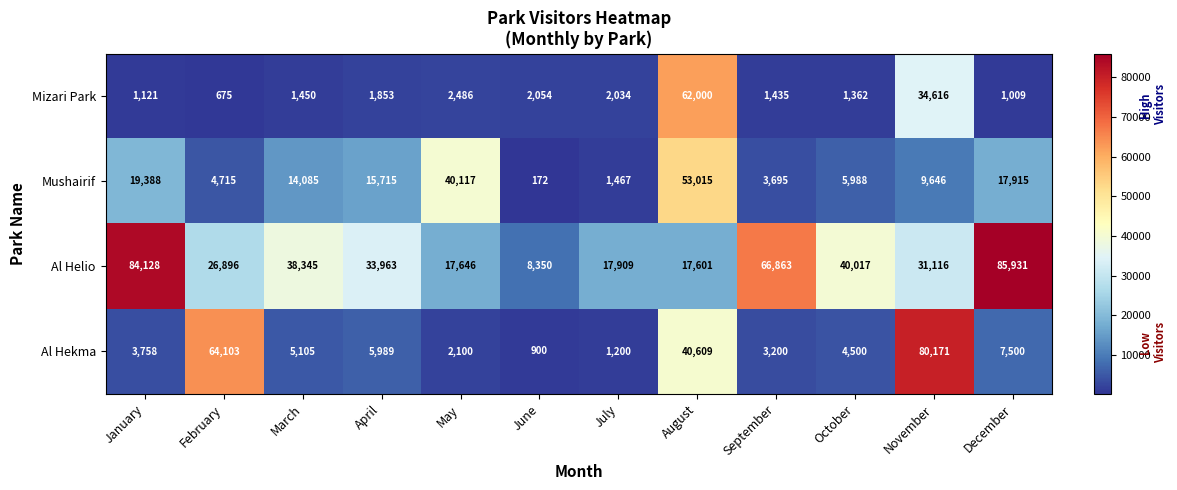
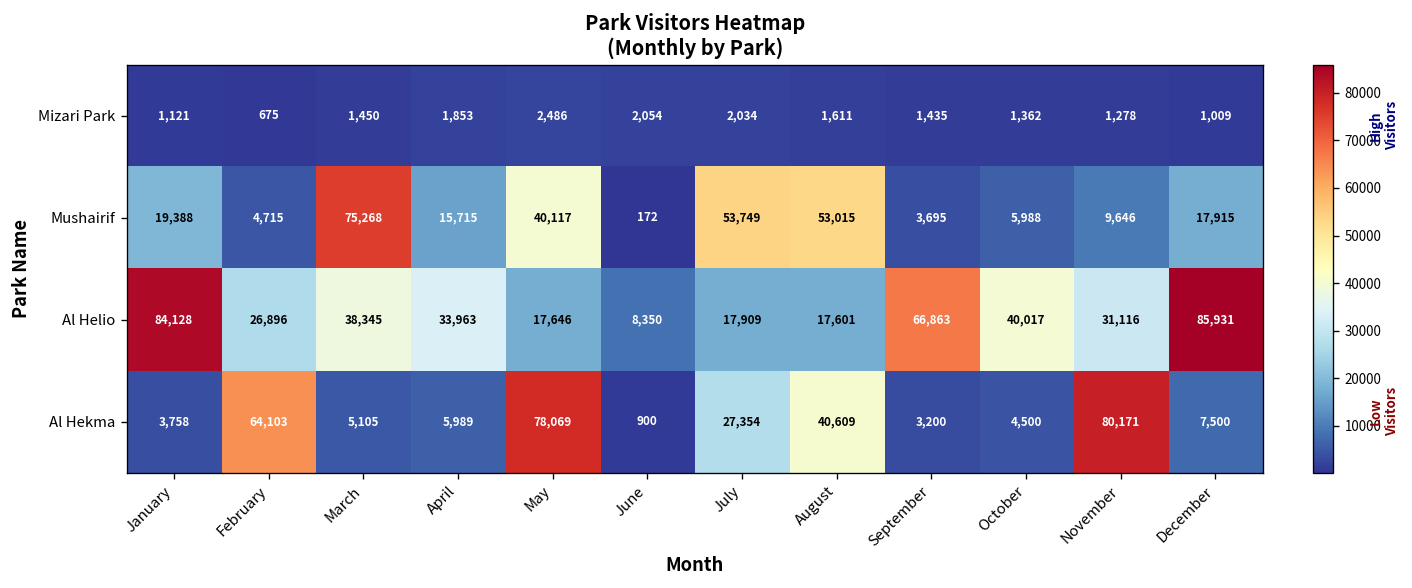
  {
    "Mizari Park": {
      "January": "1,121",
      "February": "675",
      "March": "1,450",
      "April": "1,853",
      "May": "2,486",
      "June": "2,054",
      "July": "2,034",
-     "August": "62,000",
+     "August": "1,611",
      "September": "1,435",
      "October": "1,362",
-     "November": "34,616",
+     "November": "1,278",
      "December": "1,009"
    },
    "Mushairif": {
      "January": "19,388",
      "February": "4,715",
-     "March": "14,085",
+     "March": "75,268",
      "April": "15,715",
      "May": "40,117",
      "June": "172",
-     "July": "1,467",
+     "July": "53,749",
      "August": "53,015",
      "September": "3,695",
      "October": "5,988",
      "November": "9,646",
      "December": "17,915"
    },
    "Al Helio": {
      "January": "84,128",
      "February": "26,896",
      "March": "38,345",
      "April": "33,963",
      "May": "17,646",
      "June": "8,350",
      "July": "17,909",
      "August": "17,601",
      "September": "66,863",
      "October": "40,017",
      "November": "31,116",
      "December": "85,931"
    },
    "Al Hekma": {
      "January": "3,758",
      "February": "64,103",
      "March": "5,105",
      "April": "5,989",
-     "May": "2,100",
+     "May": "78,069",
      "June": "900",
-     "July": "1,200",
+     "July": "27,354",
      "August": "40,609",
      "September": "3,200",
      "October": "4,500",
      "November": "80,171",
      "December": "7,500"
    }
  }
